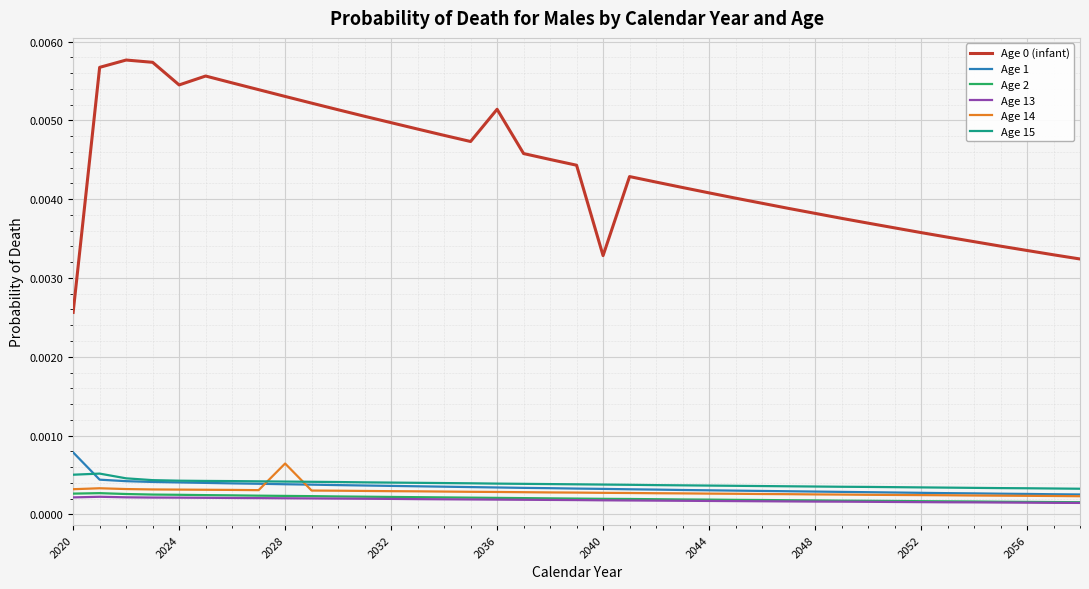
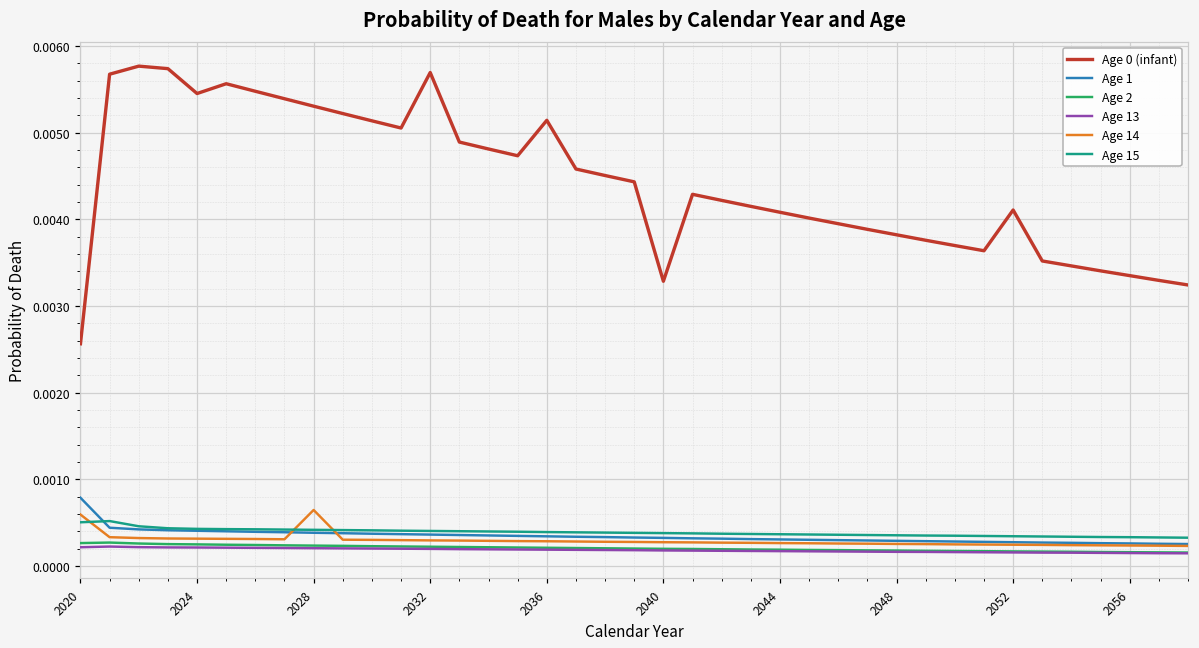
  {
    "Age 0 (infant)": {
      "2020": 0.0026,
      "2024": 0.0055,
      "2028": 0.0053,
-     "2032": 0.0050,
+     "2032": 0.0057,
      "2036": 0.0051,
      "2040": 0.0033,
      "2044": 0.0041,
      "2048": 0.0038,
-     "2052": 0.0036,
+     "2052": 0.0041,
      "2056": 0.0033
    },
    "Age 1": {
      "2020": 0.0008,
      "2028": 0.0004,
      "2032": 0.0004,
      "2036": 0.0003,
      "2040": 0.0003,
      "2044": 0.0003,
      "2048": 0.0003
    },
    "Age 13": {
      "2020": 0.0002,
      "2024": 0.0002
    },
    "Age 14": {
-     "2020": 0.0003,
+     "2020": 0.0006,
      "2024": 0.0003,
      "2028": 0.0006,
      "2032": 0.0003,
      "2036": 0.0003,
      "2040": 0.0003,
      "2044": 0.0003,
      "2048": 0.0003
    }
  }
